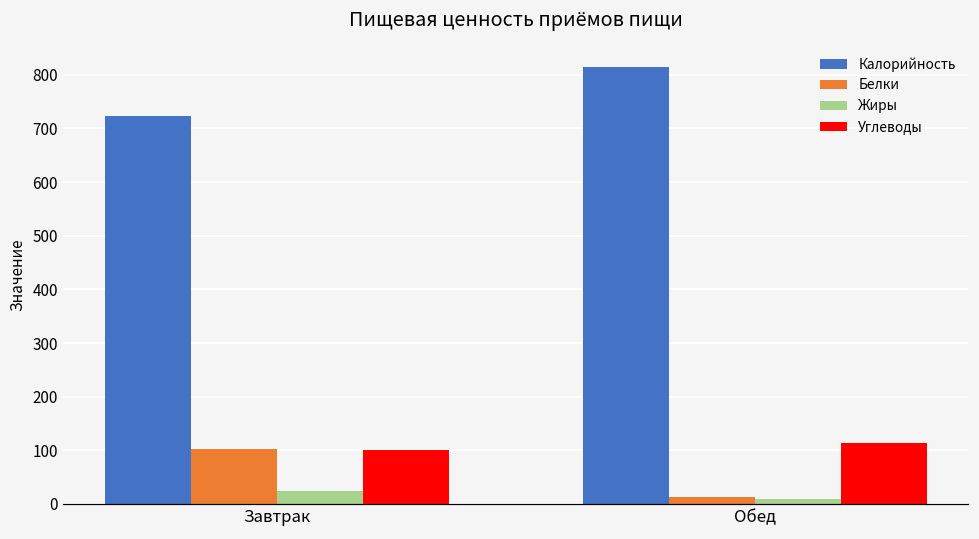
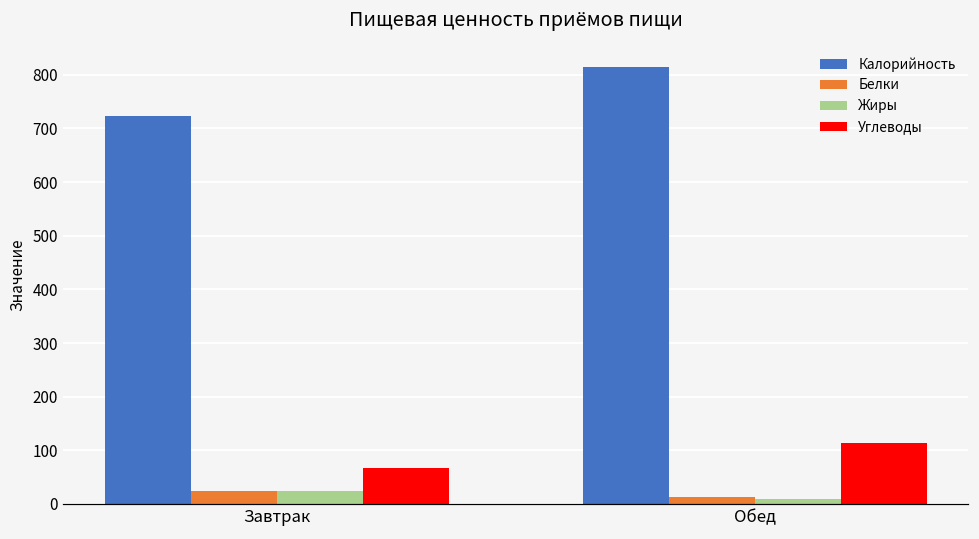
  {
    "Калорийность": {
      "Завтрак": 720,
      "Обед": 820
    },
    "Белки": {
-     "Завтрак": 100,
+     "Завтрак": 20,
      "Обед": 10
    },
    "Жиры": {
      "Завтрак": 20,
      "Обед": 10
    },
    "Углеводы": {
-     "Завтрак": 100,
+     "Завтрак": 70,
      "Обед": 110
    }
  }
